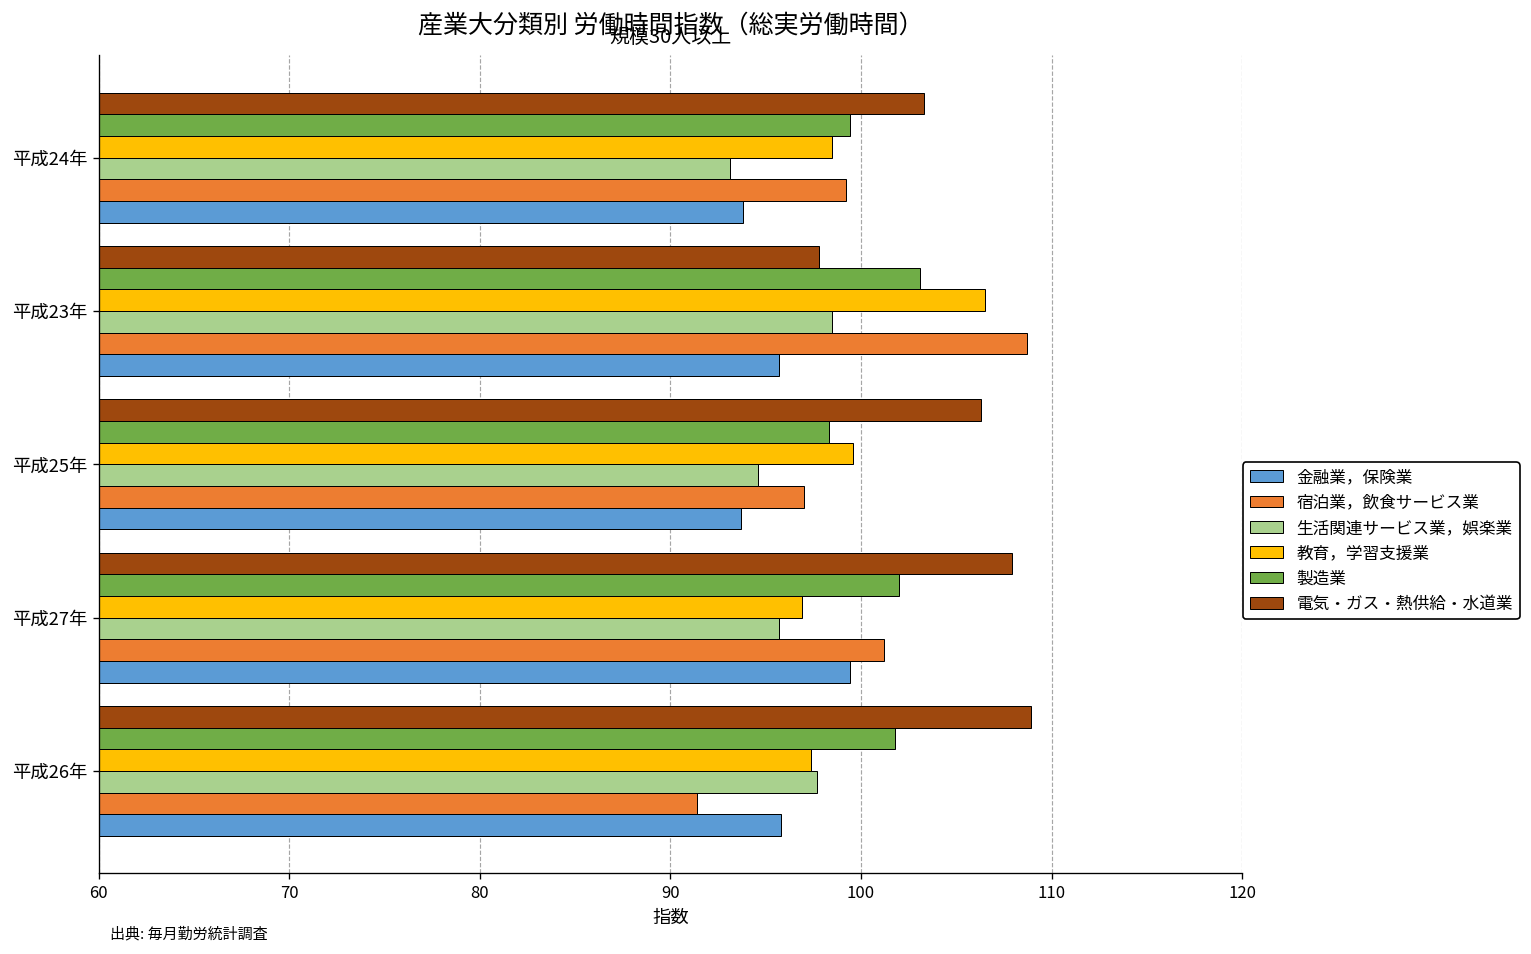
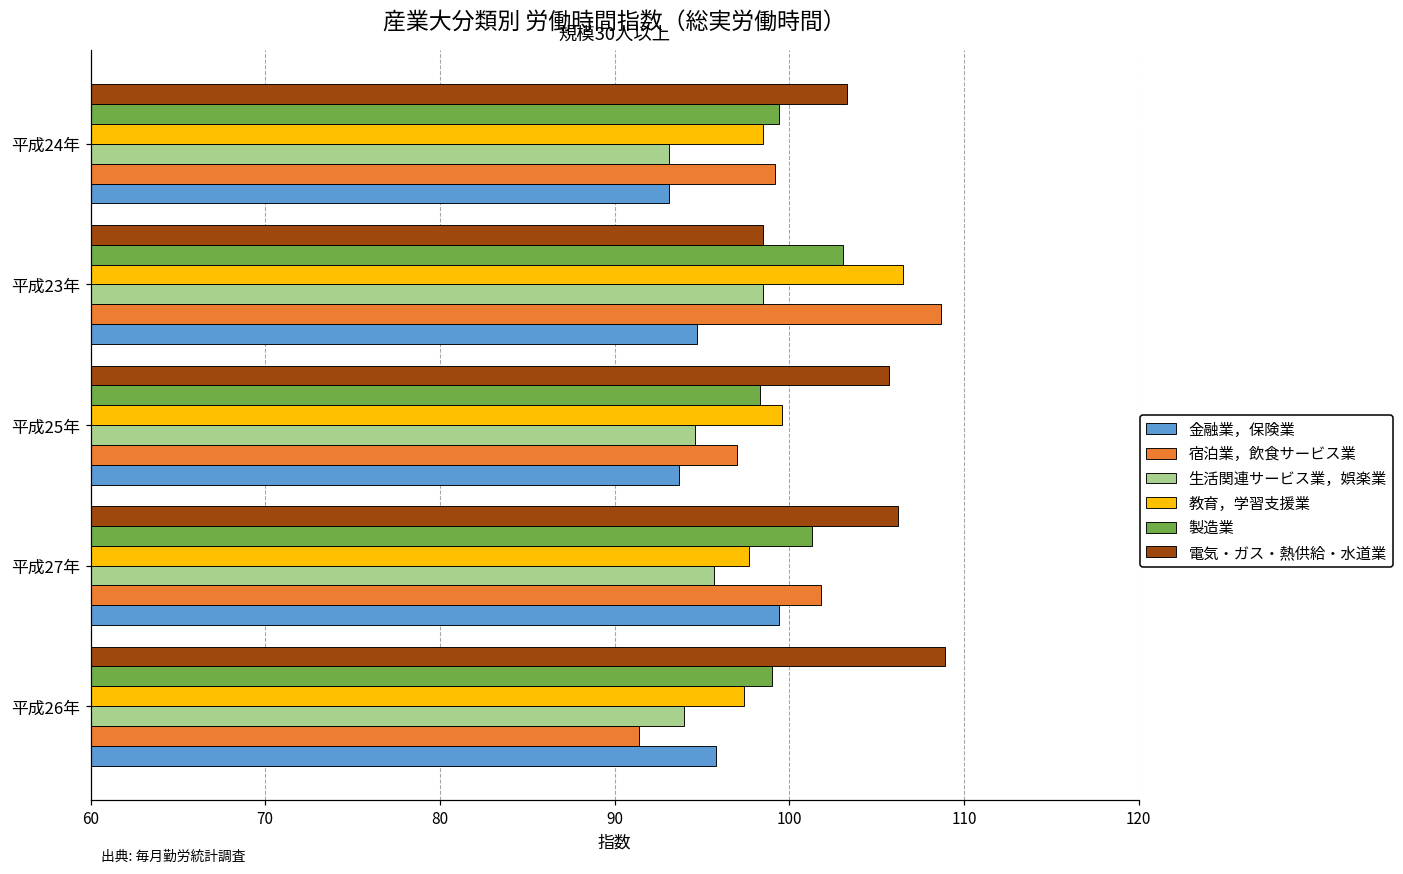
  {
    "金融業，保険業": {
-     "平成24年": 93.8,
-     "平成23年": 95.7,
+     "平成24年": 93.1,
+     "平成23年": 94.7,
      "平成25年": 93.7,
      "平成27年": 99.4,
      "平成26年": 95.8
    },
    "宿泊業，飲食サービス業": {
      "平成24年": 99.2,
      "平成23年": 108.7,
      "平成25年": 97.0,
-     "平成27年": 101.2,
+     "平成27年": 101.8,
      "平成26年": 91.4
    },
    "生活関連サービス業，娯楽業": {
      "平成24年": 93.1,
      "平成23年": 98.5,
      "平成25年": 94.6,
      "平成27年": 95.7,
-     "平成26年": 97.7
+     "平成26年": 94.0
    },
    "教育，学習支援業": {
      "平成24年": 98.5,
      "平成23年": 106.5,
      "平成25年": 99.6,
-     "平成27年": 96.9,
+     "平成27年": 97.7,
      "平成26年": 97.4
    },
    "製造業": {
      "平成24年": 99.4,
      "平成23年": 103.1,
      "平成25年": 98.3,
-     "平成27年": 102.0,
-     "平成26年": 101.8
+     "平成27年": 101.3,
+     "平成26年": 99.0
    },
    "電気・ガス・熱供給・水道業": {
      "平成24年": 103.3,
-     "平成23年": 97.8,
-     "平成25年": 106.3,
-     "平成27年": 107.9,
+     "平成23年": 98.5,
+     "平成25年": 105.7,
+     "平成27年": 106.2,
      "平成26年": 108.9
    }
  }
